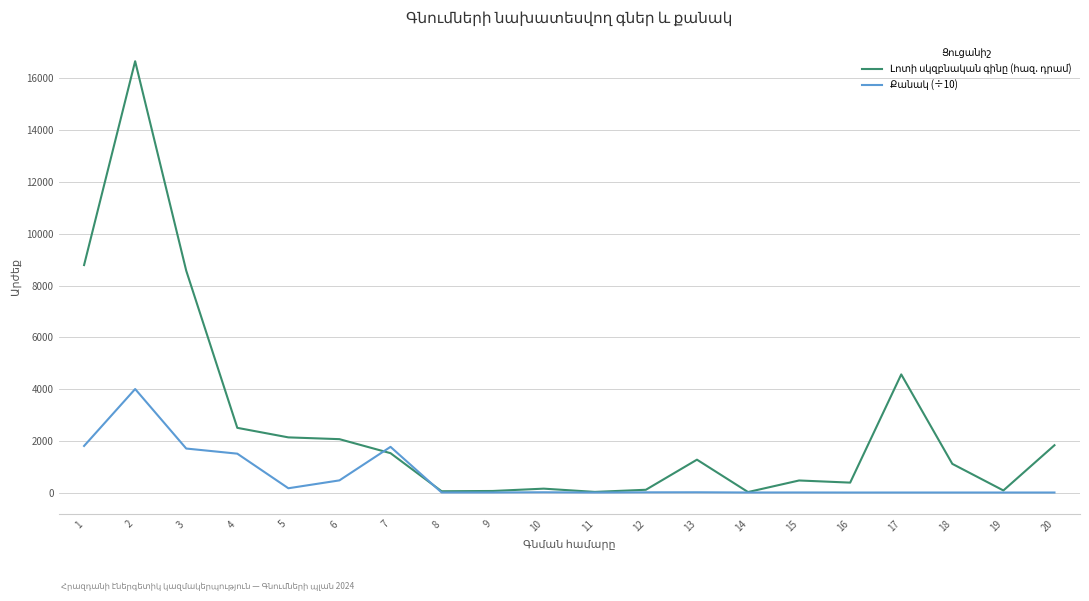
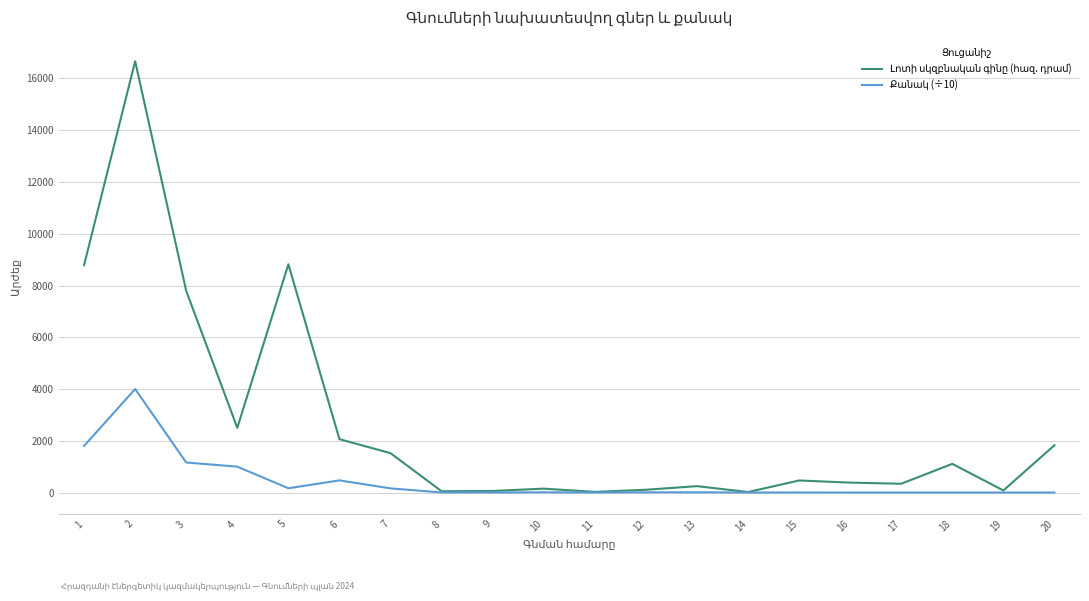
  {
    "Լոտի սկզբնական գինը (հազ. դրամ)": {
      "1": 8800,
      "2": 16700,
-     "3": 8600,
+     "3": 7800,
      "4": 2500,
-     "5": 2100,
+     "5": 8800,
      "6": 2100,
      "7": 1500,
      "10": 200,
-     "13": 1300,
+     "13": 200,
      "15": 500,
      "16": 400,
-     "17": 4600,
+     "17": 300,
      "18": 1100,
      "20": 1800
    },
    "Քանակ (÷10)": {
      "1": 1800,
      "2": 4000,
-     "3": 1700,
-     "4": 1500,
+     "3": 1200,
+     "4": 1000,
      "5": 200,
      "6": 500,
-     "7": 1800,
+     "7": 200,
      "10": 0,
      "13": 0,
      "15": 0,
      "16": 0,
      "17": 0,
      "18": 0,
      "20": 0
    }
  }
